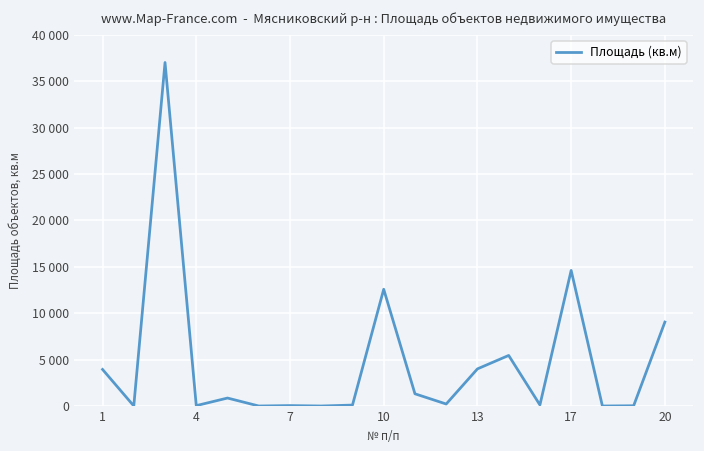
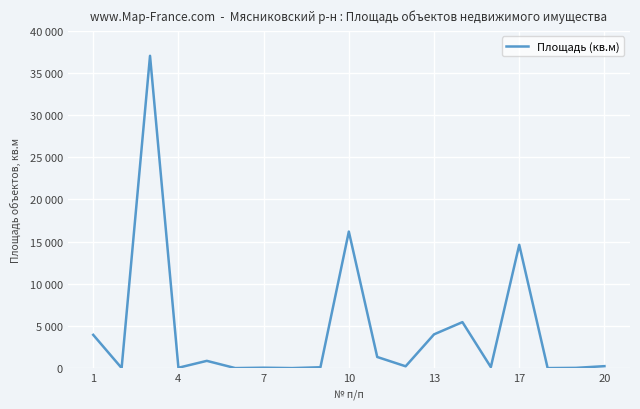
  {
    "1": 4000,
    "4": 0,
    "7": 0,
-   "10": 13000,
+   "10": 16000,
    "13": 4000,
    "17": 15000,
-   "20": 9000
+   "20": 0
  }
